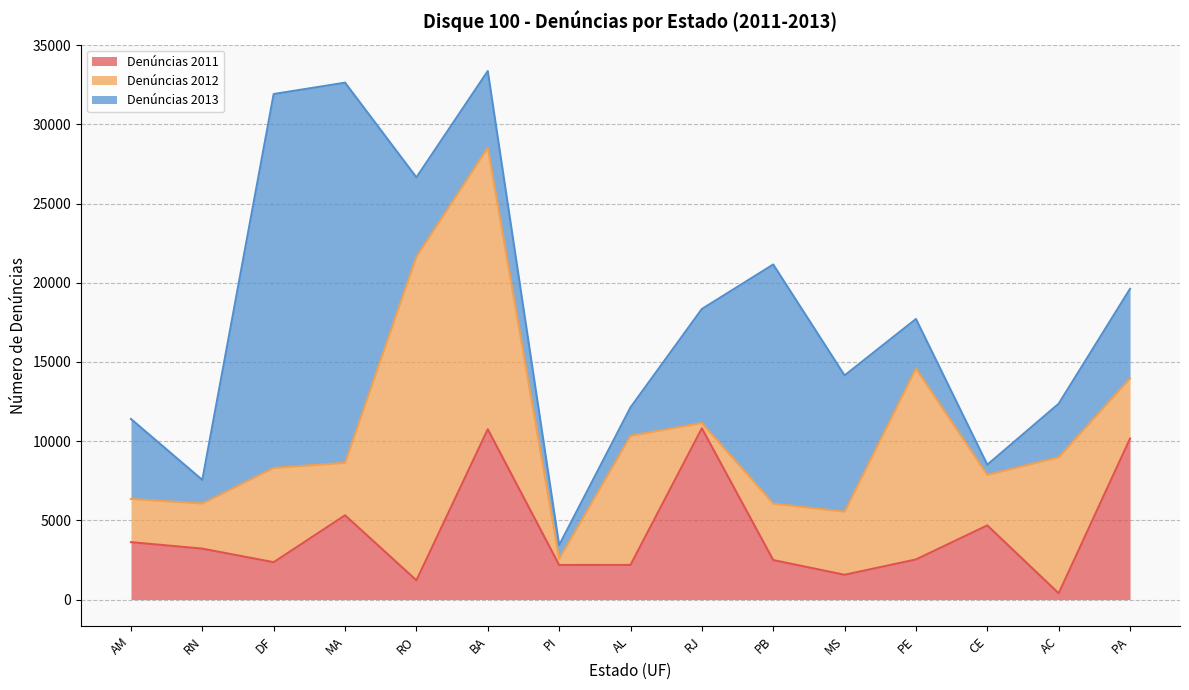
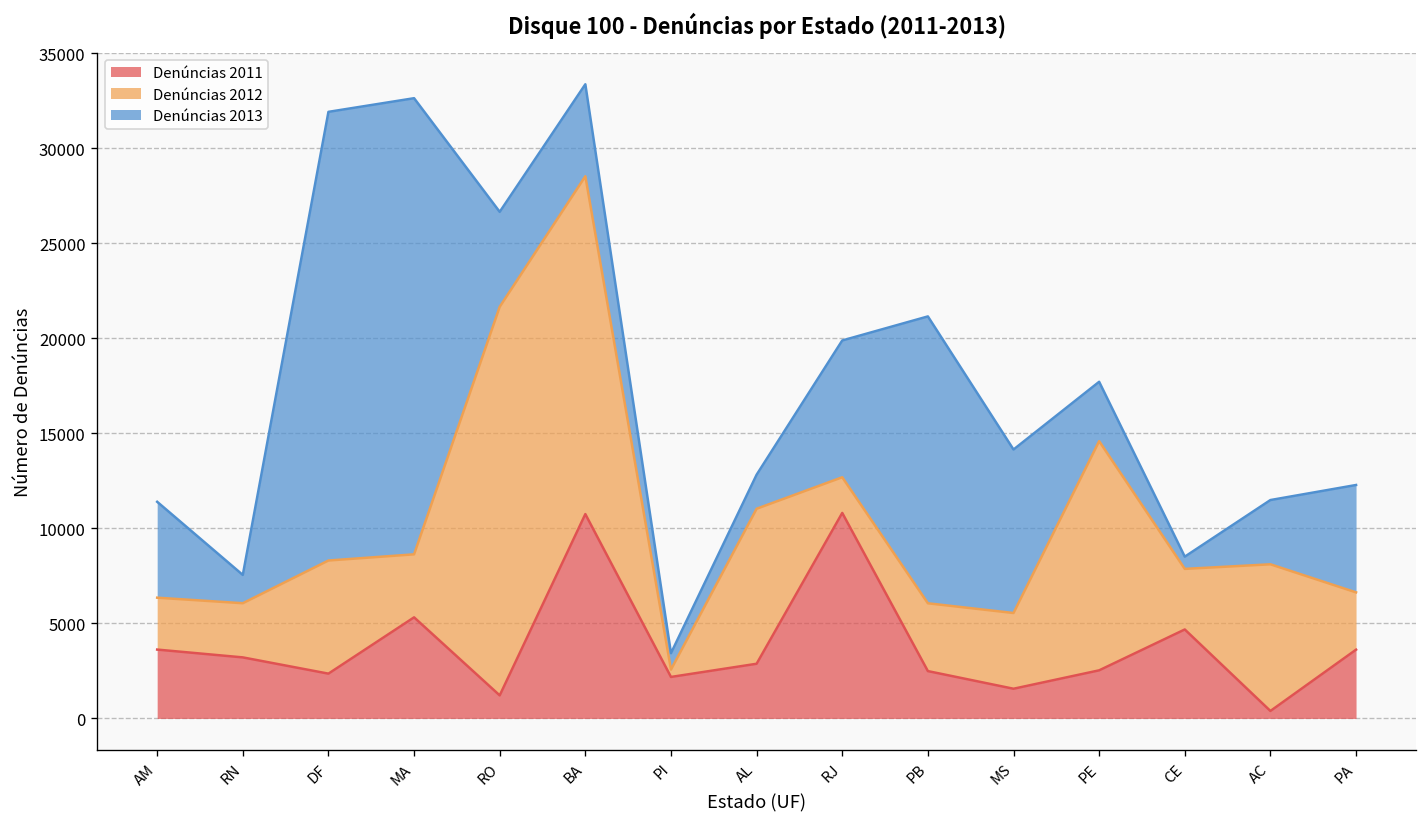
  {
    "Denúncias 2011": {
      "AM": 3600,
      "RN": 3200,
      "DF": 2400,
      "MA": 5300,
      "RO": 1200,
      "BA": 10800,
      "PI": 2200,
-     "AL": 2200,
+     "AL": 2900,
      "RJ": 10800,
      "PB": 2500,
      "MS": 1600,
      "PE": 2500,
      "CE": 4700,
      "AC": 400,
-     "PA": 10200
+     "PA": 3600
    },
    "Denúncias 2012": {
      "AM": 2700,
      "RN": 2900,
      "DF": 6000,
      "MA": 3300,
      "RO": 20400,
      "BA": 17800,
      "PI": 400,
      "AL": 8200,
-     "RJ": 300,
+     "RJ": 1900,
      "PB": 3600,
      "MS": 4000,
      "PE": 12100,
      "CE": 3200,
-     "AC": 8600,
-     "PA": 3800
+     "AC": 7700,
+     "PA": 3000
    },
    "Denúncias 2013": {
      "AM": 5000,
      "RN": 1500,
      "DF": 23600,
      "MA": 24000,
      "RO": 5000,
      "BA": 4800,
      "PI": 900,
      "AL": 1800,
      "RJ": 7200,
      "PB": 15100,
      "MS": 8600,
      "PE": 3100,
      "CE": 600,
      "AC": 3400,
      "PA": 5600
    }
  }
